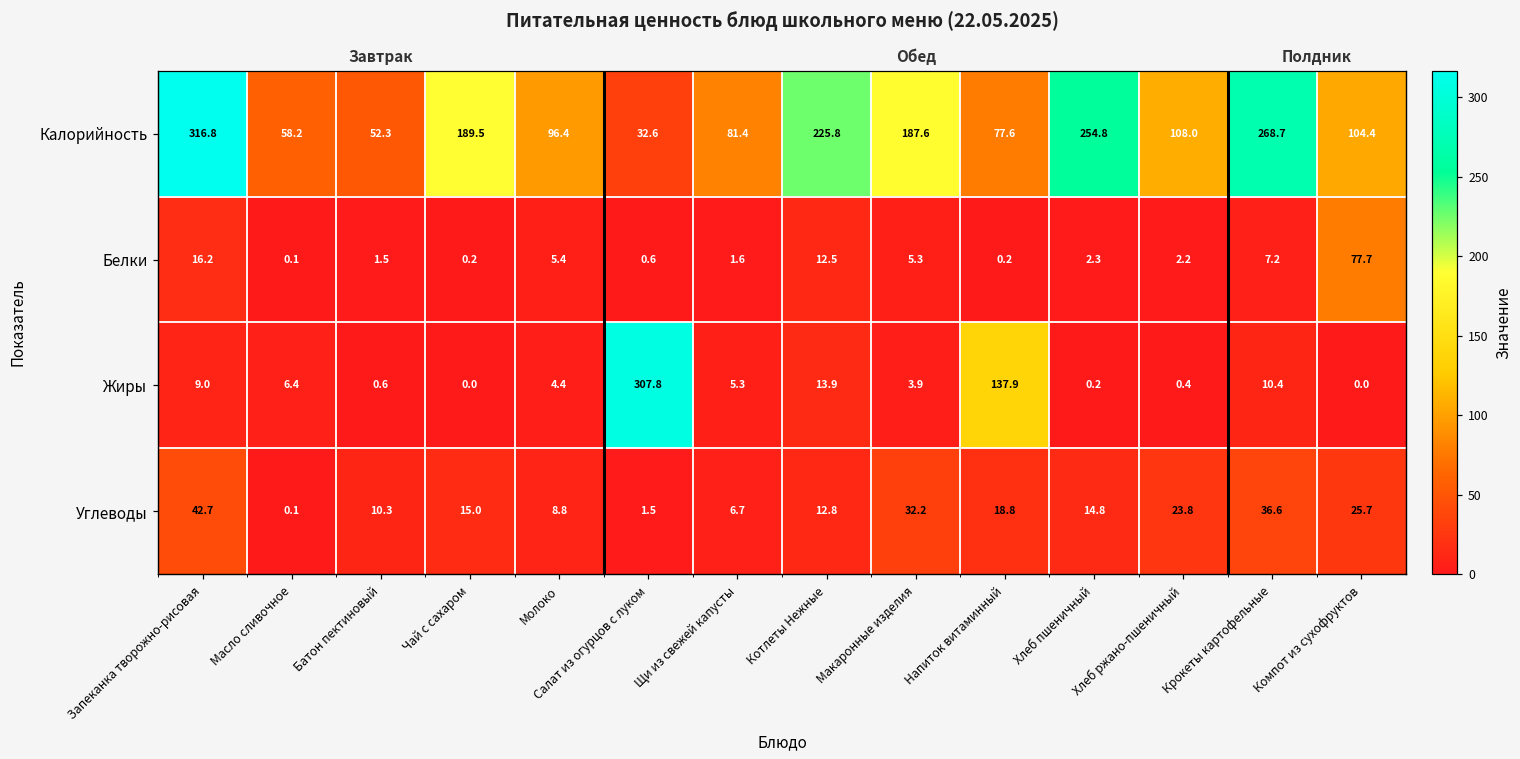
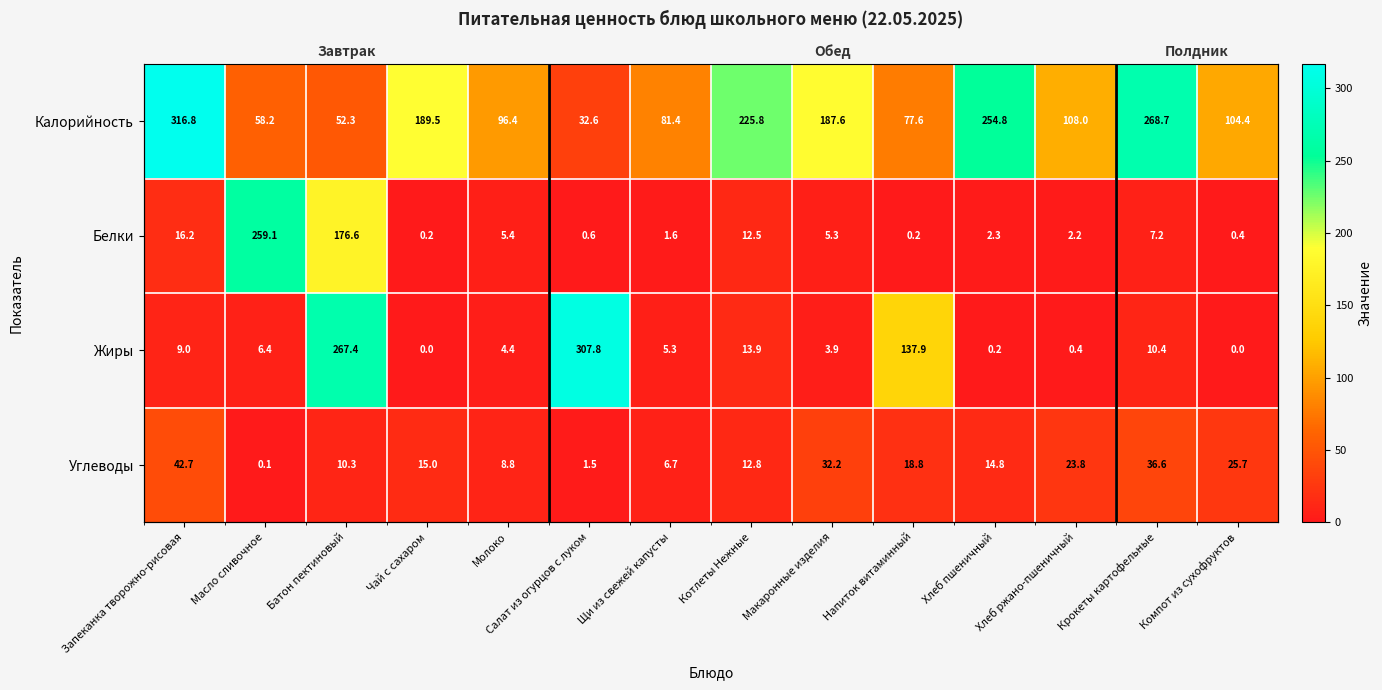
  {
    "Калорийность": {
      "Запеканка творожно-рисовая": 316.8,
      "Масло сливочное": 58.2,
      "Батон пектиновый": 52.3,
      "Чай с сахаром": 189.5,
      "Молоко": 96.4,
      "Салат из огурцов с луком": 32.6,
      "Щи из свежей капусты": 81.4,
      "Котлеты Нежные": 225.8,
      "Макаронные изделия": 187.6,
      "Напиток витаминный": 77.6,
      "Хлеб пшеничный": 254.8,
      "Хлеб ржано-пшеничный": 108.0,
      "Крокеты картофельные": 268.7,
      "Компот из сухофруктов": 104.4
    },
    "Белки": {
      "Запеканка творожно-рисовая": 16.2,
-     "Масло сливочное": 0.1,
-     "Батон пектиновый": 1.5,
+     "Масло сливочное": 259.1,
+     "Батон пектиновый": 176.6,
      "Чай с сахаром": 0.2,
      "Молоко": 5.4,
      "Салат из огурцов с луком": 0.6,
      "Щи из свежей капусты": 1.6,
      "Котлеты Нежные": 12.5,
      "Макаронные изделия": 5.3,
      "Напиток витаминный": 0.2,
      "Хлеб пшеничный": 2.3,
      "Хлеб ржано-пшеничный": 2.2,
      "Крокеты картофельные": 7.2,
-     "Компот из сухофруктов": 77.7
+     "Компот из сухофруктов": 0.4
    },
    "Жиры": {
      "Запеканка творожно-рисовая": 9.0,
      "Масло сливочное": 6.4,
-     "Батон пектиновый": 0.6,
+     "Батон пектиновый": 267.4,
      "Чай с сахаром": 0.0,
      "Молоко": 4.4,
      "Салат из огурцов с луком": 307.8,
      "Щи из свежей капусты": 5.3,
      "Котлеты Нежные": 13.9,
      "Макаронные изделия": 3.9,
      "Напиток витаминный": 137.9,
      "Хлеб пшеничный": 0.2,
      "Хлеб ржано-пшеничный": 0.4,
      "Крокеты картофельные": 10.4,
      "Компот из сухофруктов": 0.0
    },
    "Углеводы": {
      "Запеканка творожно-рисовая": 42.7,
      "Масло сливочное": 0.1,
      "Батон пектиновый": 10.3,
      "Чай с сахаром": 15.0,
      "Молоко": 8.8,
      "Салат из огурцов с луком": 1.5,
      "Щи из свежей капусты": 6.7,
      "Котлеты Нежные": 12.8,
      "Макаронные изделия": 32.2,
      "Напиток витаминный": 18.8,
      "Хлеб пшеничный": 14.8,
      "Хлеб ржано-пшеничный": 23.8,
      "Крокеты картофельные": 36.6,
      "Компот из сухофруктов": 25.7
    }
  }
